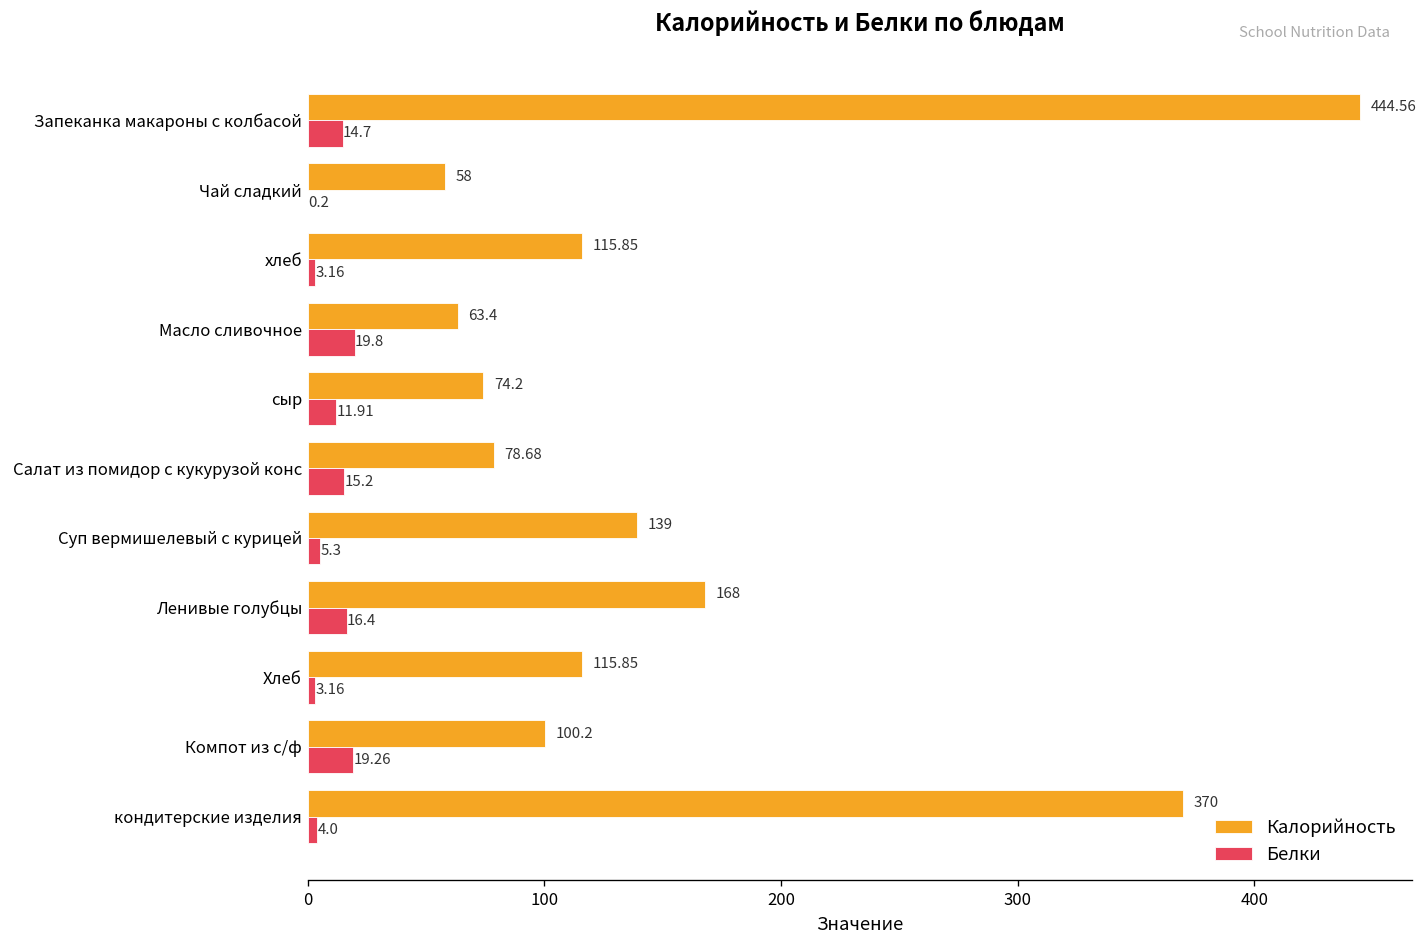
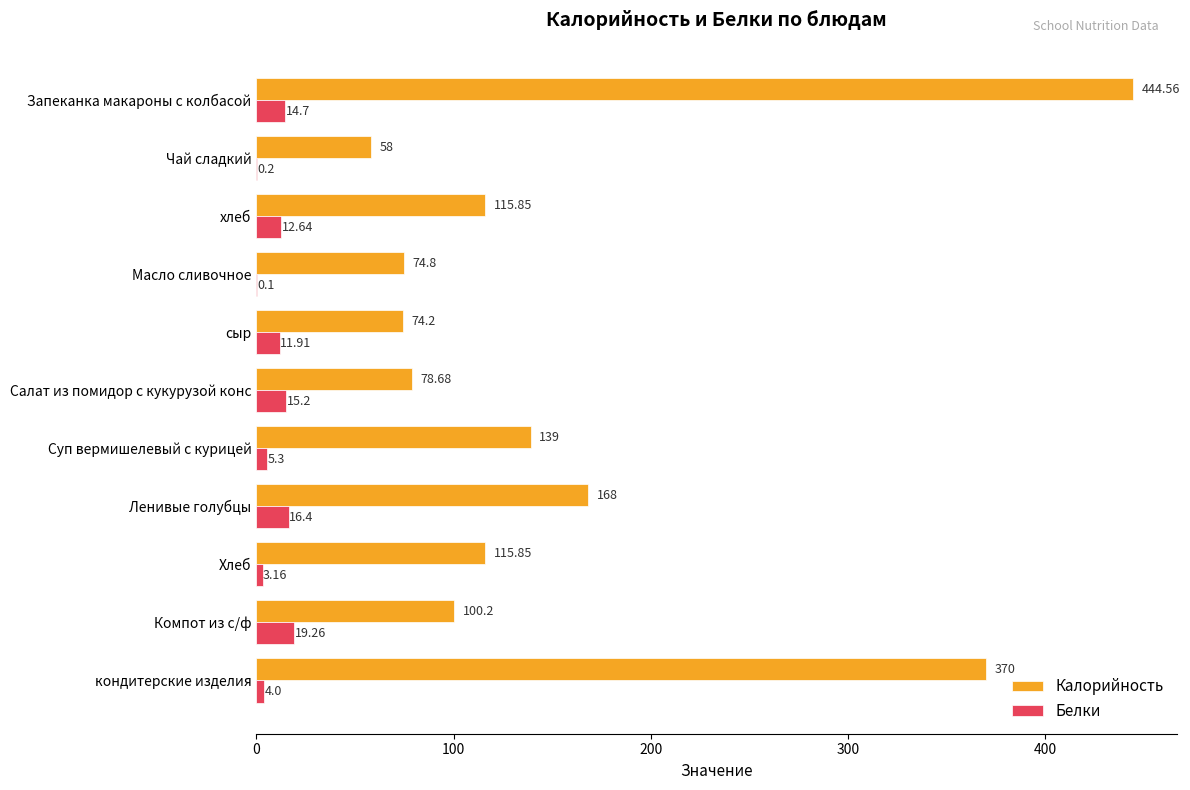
  {
    "Калорийность": {
      "Запеканка макароны с колбасой": 444.56,
      "Чай сладкий": 58,
      "хлеб": 115.85,
-     "Масло сливочное": 63.4,
+     "Масло сливочное": 74.8,
      "сыр": 74.2,
      "Салат из помидор с кукурузой конс": 78.68,
      "Суп вермишелевый с курицей": 139,
      "Ленивые голубцы": 168,
      "Хлеб": 115.85,
      "Компот из с/ф": 100.2,
      "кондитерские изделия": 370
    },
    "Белки": {
      "Запеканка макароны с колбасой": 14.7,
      "Чай сладкий": 0.2,
-     "хлеб": 3.16,
-     "Масло сливочное": 19.8,
+     "хлеб": 12.64,
+     "Масло сливочное": 0.1,
      "сыр": 11.91,
      "Салат из помидор с кукурузой конс": 15.2,
      "Суп вермишелевый с курицей": 5.3,
      "Ленивые голубцы": 16.4,
      "Хлеб": 3.16,
      "Компот из с/ф": 19.26,
      "кондитерские изделия": 4.0
    }
  }
